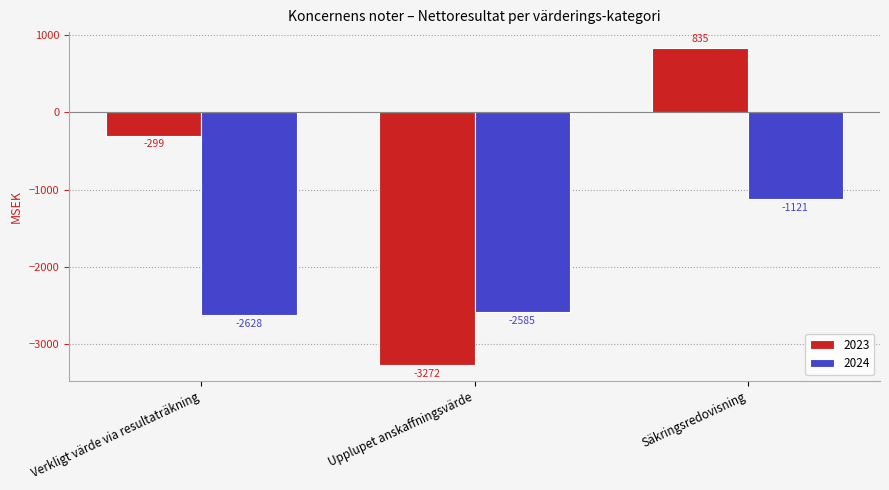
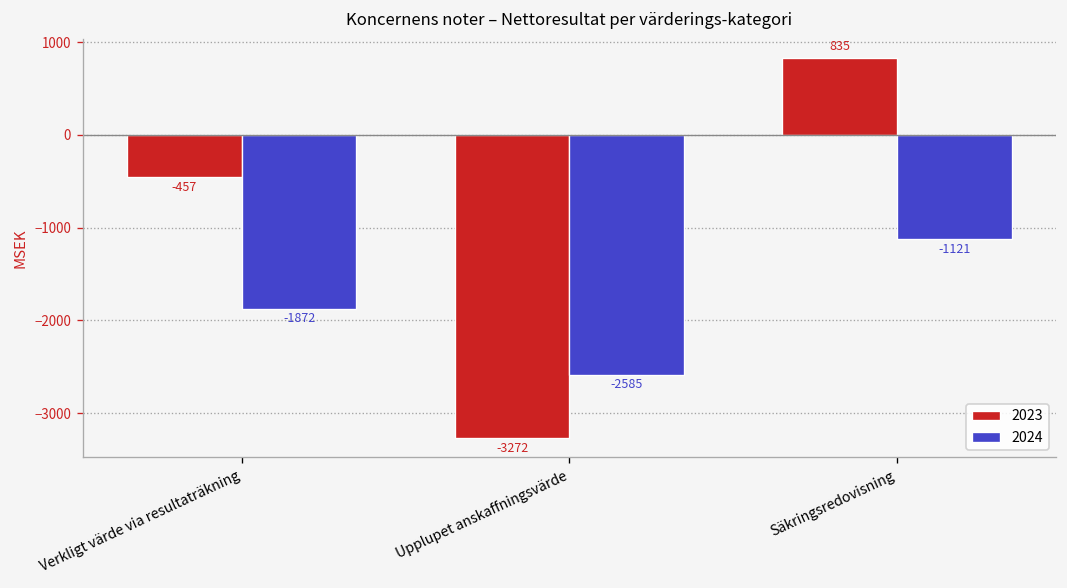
  {
    "2023": {
-     "Verkligt värde via resultaträkning": -299,
+     "Verkligt värde via resultaträkning": -457,
      "Upplupet anskaffningsvärde": -3272,
      "Säkringsredovisning": 835
    },
    "2024": {
-     "Verkligt värde via resultaträkning": -2628,
+     "Verkligt värde via resultaträkning": -1872,
      "Upplupet anskaffningsvärde": -2585,
      "Säkringsredovisning": -1121
    }
  }
